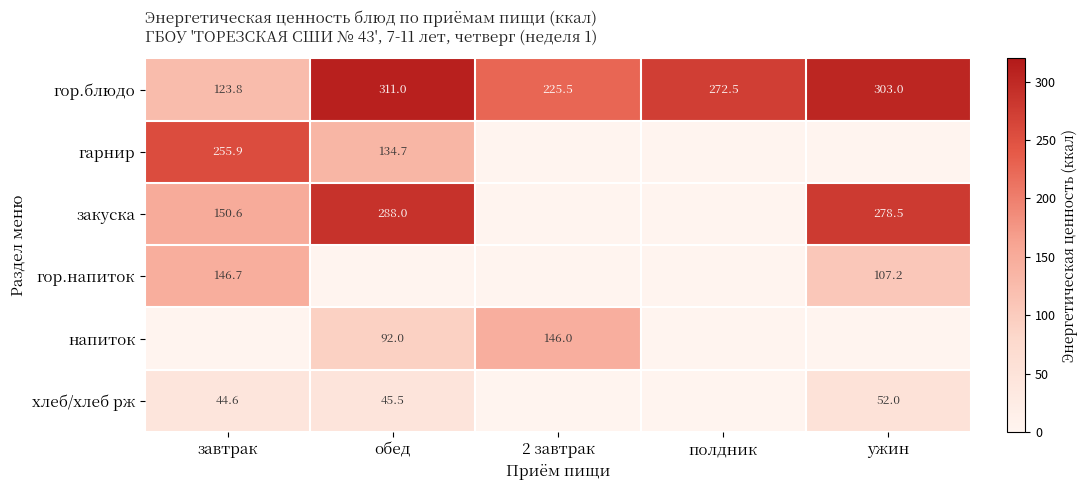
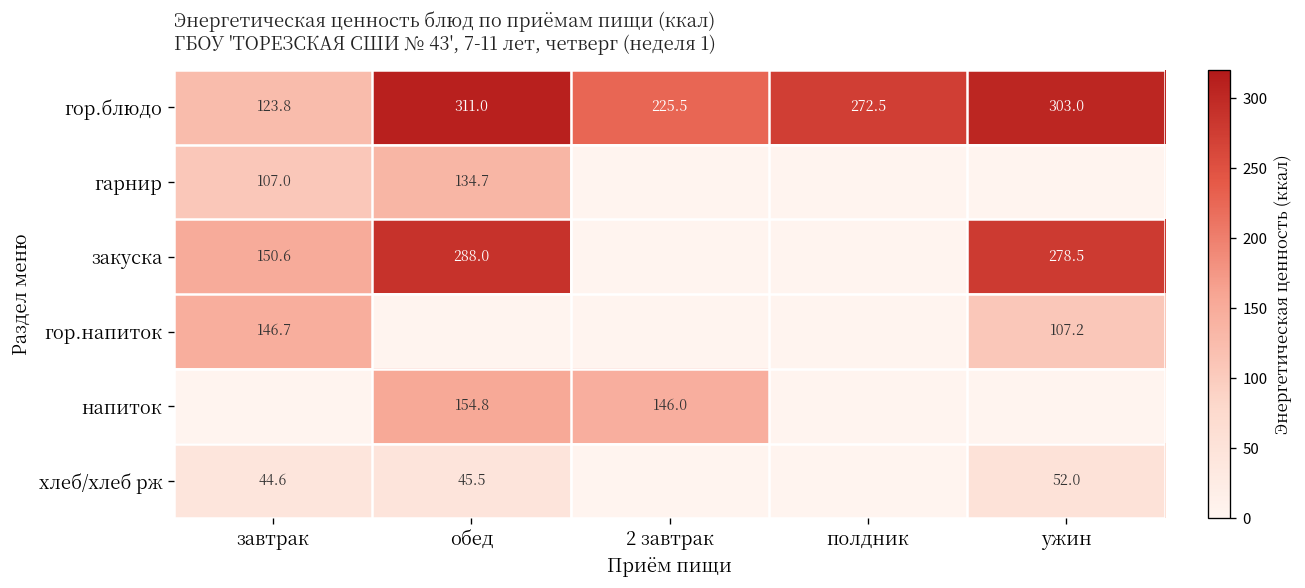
  {
    "гор.блюдо": {
      "завтрак": 123.8,
      "обед": 311.0,
      "2 завтрак": 225.5,
      "полдник": 272.5,
      "ужин": 303.0
    },
    "гарнир": {
-     "завтрак": 255.9,
+     "завтрак": 107.0,
      "обед": 134.7
    },
    "закуска": {
      "завтрак": 150.6,
      "обед": 288.0,
      "ужин": 278.5
    },
    "гор.напиток": {
      "завтрак": 146.7,
      "ужин": 107.2
    },
    "напиток": {
-     "обед": 92.0,
+     "обед": 154.8,
      "2 завтрак": 146.0
    },
    "хлеб/хлеб рж": {
      "завтрак": 44.6,
      "обед": 45.5,
      "ужин": 52.0
    }
  }
